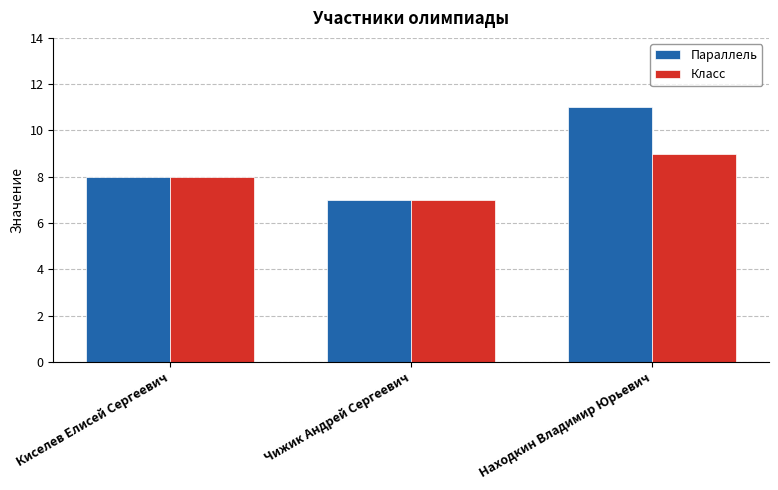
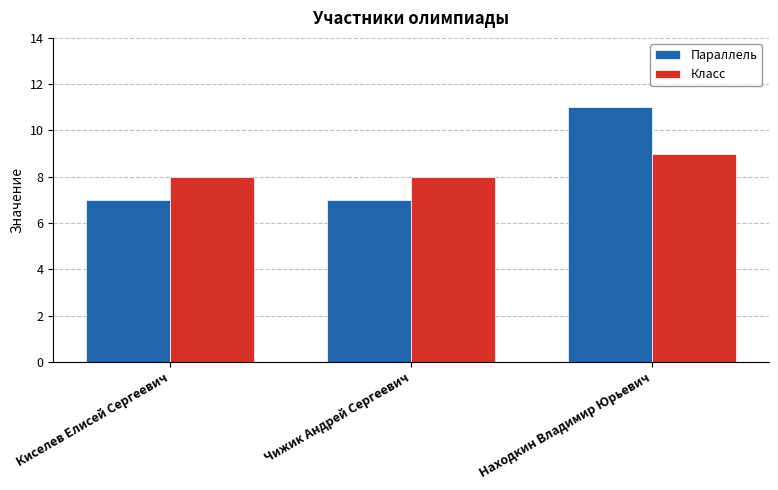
  {
    "Параллель": {
-     "Киселев Елисей Сергеевич": 8,
+     "Киселев Елисей Сергеевич": 7,
      "Чижик Андрей Сергеевич": 7,
      "Находкин Владимир Юрьевич": 11
    },
    "Класс": {
      "Киселев Елисей Сергеевич": 8,
-     "Чижик Андрей Сергеевич": 7,
+     "Чижик Андрей Сергеевич": 8,
      "Находкин Владимир Юрьевич": 9
    }
  }
